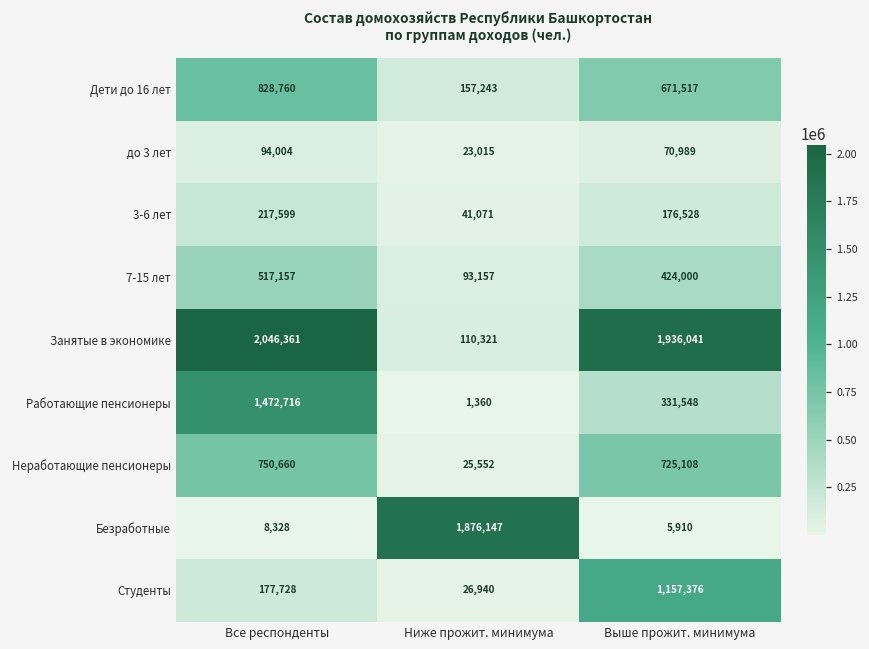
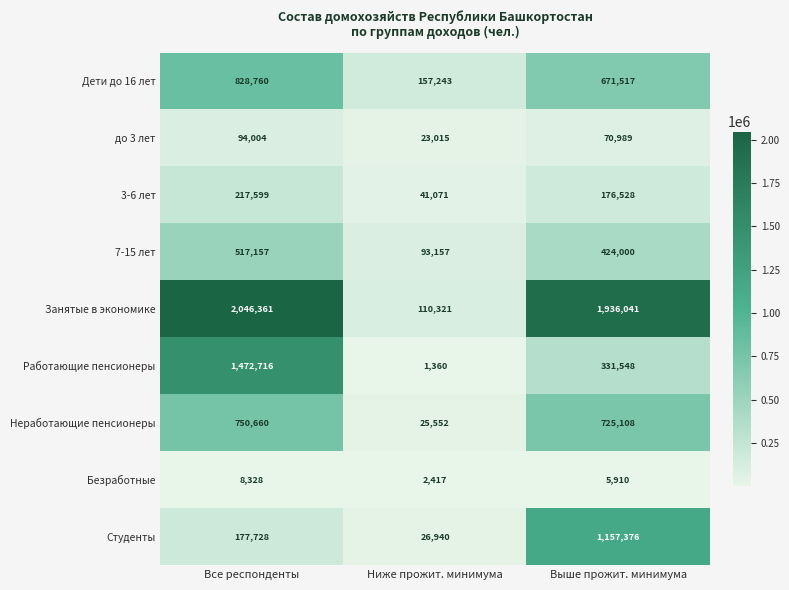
  {
    "Дети до 16 лет": {
      "Все респонденты": "828,760",
      "Ниже прожит. минимума": "157,243",
      "Выше прожит. минимума": "671,517"
    },
    "до 3 лет": {
      "Все респонденты": "94,004",
      "Ниже прожит. минимума": "23,015",
      "Выше прожит. минимума": "70,989"
    },
    "3-6 лет": {
      "Все респонденты": "217,599",
      "Ниже прожит. минимума": "41,071",
      "Выше прожит. минимума": "176,528"
    },
    "7-15 лет": {
      "Все респонденты": "517,157",
      "Ниже прожит. минимума": "93,157",
      "Выше прожит. минимума": "424,000"
    },
    "Занятые в экономике": {
      "Все респонденты": "2,046,361",
      "Ниже прожит. минимума": "110,321",
      "Выше прожит. минимума": "1,936,041"
    },
    "Работающие пенсионеры": {
      "Все респонденты": "1,472,716",
      "Ниже прожит. минимума": "1,360",
      "Выше прожит. минимума": "331,548"
    },
    "Неработающие пенсионеры": {
      "Все респонденты": "750,660",
      "Ниже прожит. минимума": "25,552",
      "Выше прожит. минимума": "725,108"
    },
    "Безработные": {
      "Все респонденты": "8,328",
-     "Ниже прожит. минимума": "1,876,147",
+     "Ниже прожит. минимума": "2,417",
      "Выше прожит. минимума": "5,910"
    },
    "Студенты": {
      "Все респонденты": "177,728",
      "Ниже прожит. минимума": "26,940",
      "Выше прожит. минимума": "1,157,376"
    }
  }
